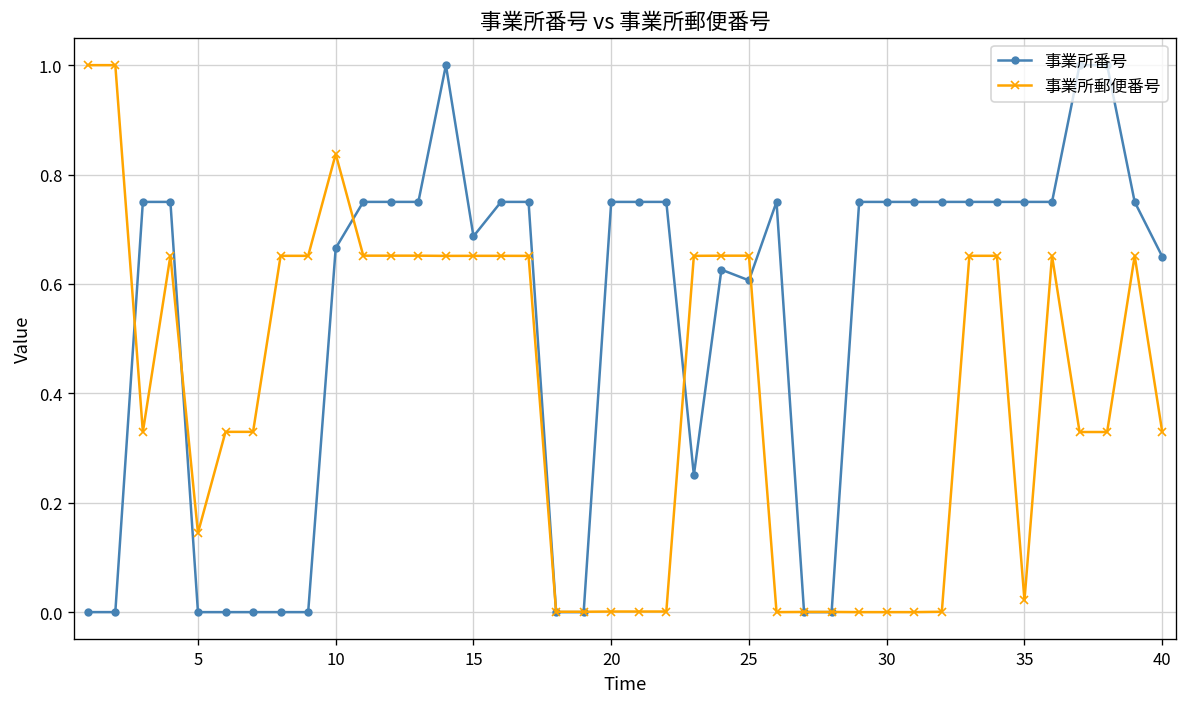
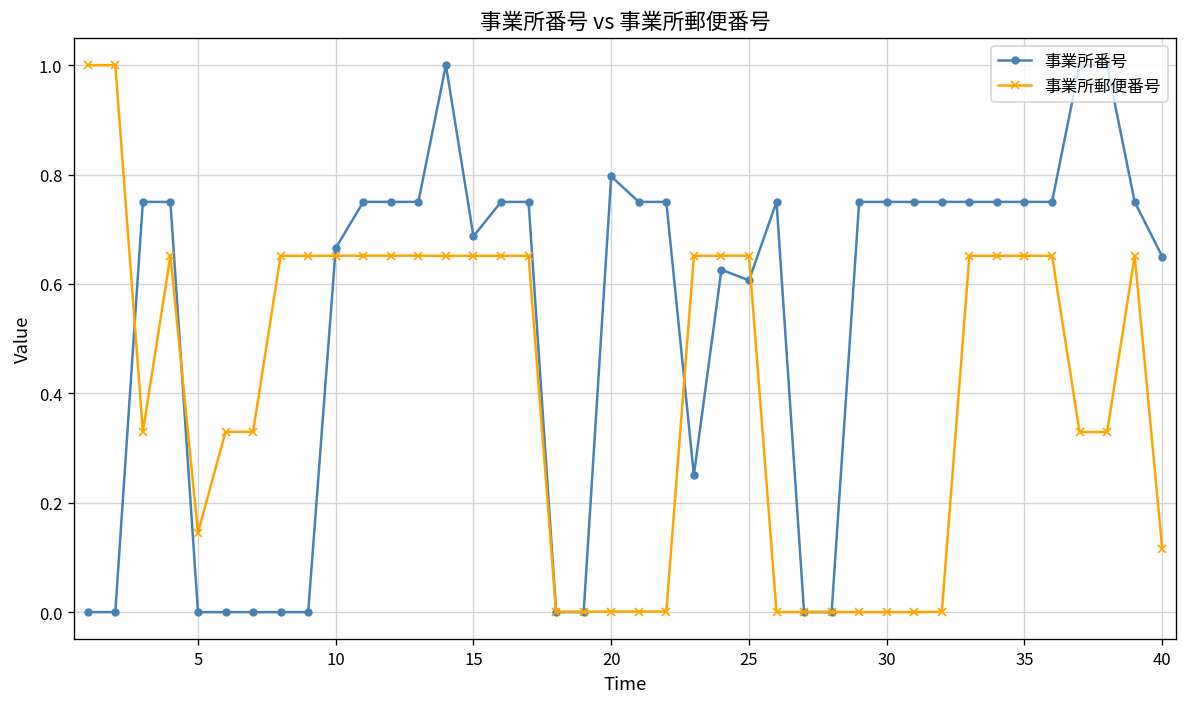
  {
    "事業所番号": {
      "5": 0.00,
      "10": 0.67,
      "15": 0.69,
-     "20": 0.75,
+     "20": 0.80,
      "25": 0.61,
      "30": 0.75,
      "35": 0.75,
      "40": 0.65
    },
    "事業所郵便番号": {
      "5": 0.14,
-     "10": 0.84,
+     "10": 0.65,
      "15": 0.65,
      "20": 0.00,
      "25": 0.65,
      "30": 0.00,
-     "35": 0.02,
-     "40": 0.33
+     "35": 0.65,
+     "40": 0.12
    }
  }
